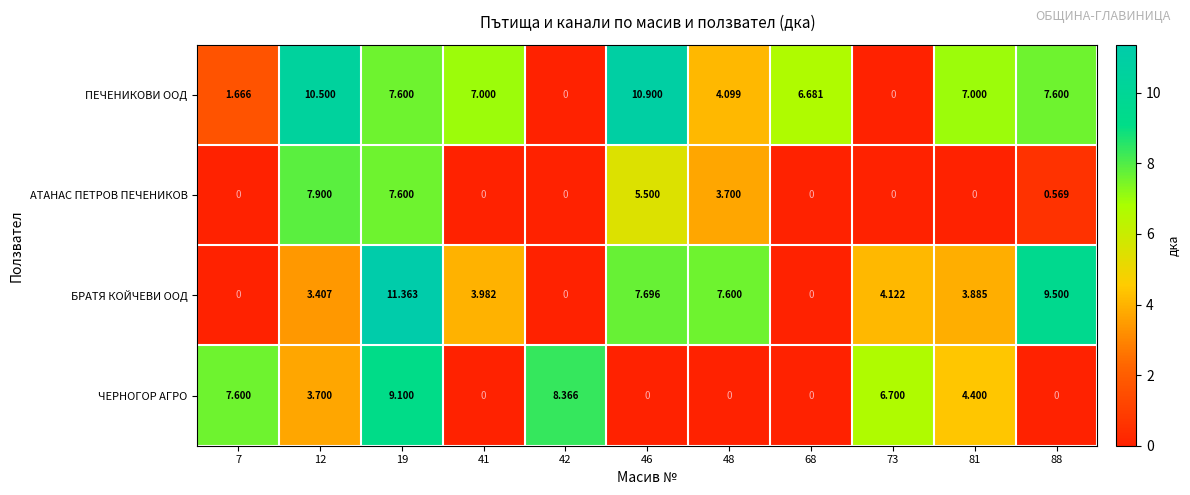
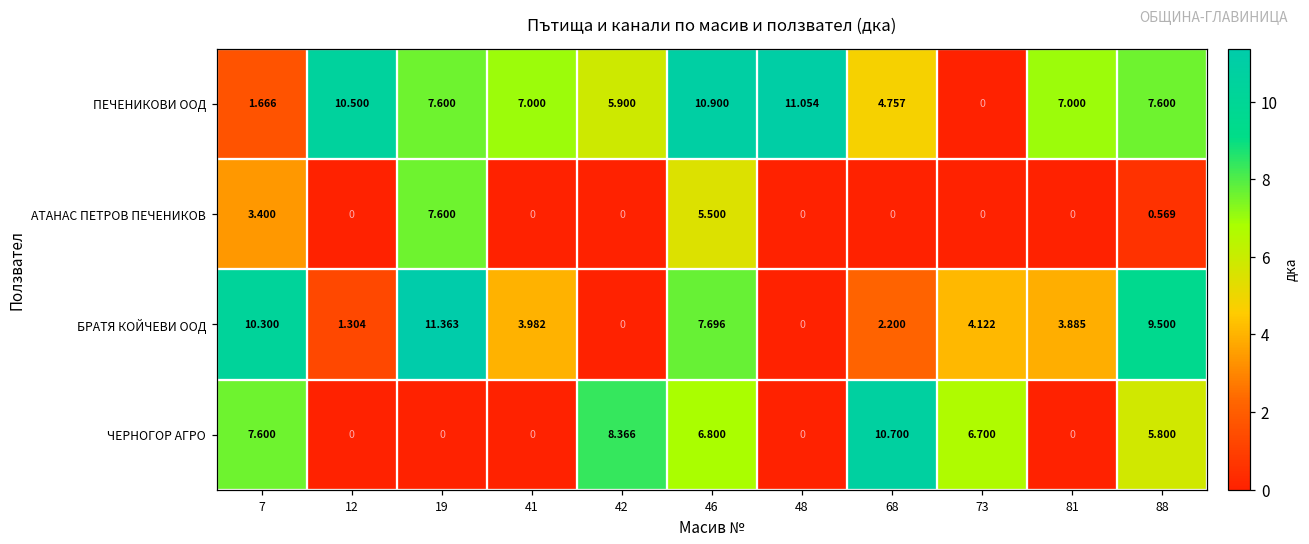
  {
    "ПЕЧЕНИКОВИ ООД": {
      "7": 1.666,
      "12": 10.500,
      "19": 7.600,
      "41": 7.000,
-     "42": 0,
+     "42": 5.900,
      "46": 10.900,
-     "48": 4.099,
-     "68": 6.681,
+     "48": 11.054,
+     "68": 4.757,
      "73": 0,
      "81": 7.000,
      "88": 7.600
    },
    "АТАНАС ПЕТРОВ ПЕЧЕНИКОВ": {
-     "7": 0,
-     "12": 7.900,
+     "7": 3.400,
+     "12": 0,
      "19": 7.600,
      "41": 0,
      "42": 0,
      "46": 5.500,
-     "48": 3.700,
+     "48": 0,
      "68": 0,
      "73": 0,
      "81": 0,
      "88": 0.569
    },
    "БРАТЯ КОЙЧЕВИ ООД": {
-     "7": 0,
-     "12": 3.407,
+     "7": 10.300,
+     "12": 1.304,
      "19": 11.363,
      "41": 3.982,
      "42": 0,
      "46": 7.696,
-     "48": 7.600,
-     "68": 0,
+     "48": 0,
+     "68": 2.200,
      "73": 4.122,
      "81": 3.885,
      "88": 9.500
    },
    "ЧЕРНОГОР АГРО": {
      "7": 7.600,
-     "12": 3.700,
-     "19": 9.100,
+     "12": 0,
+     "19": 0,
      "41": 0,
      "42": 8.366,
-     "46": 0,
+     "46": 6.800,
      "48": 0,
-     "68": 0,
+     "68": 10.700,
      "73": 6.700,
-     "81": 4.400,
-     "88": 0
+     "81": 0,
+     "88": 5.800
    }
  }
